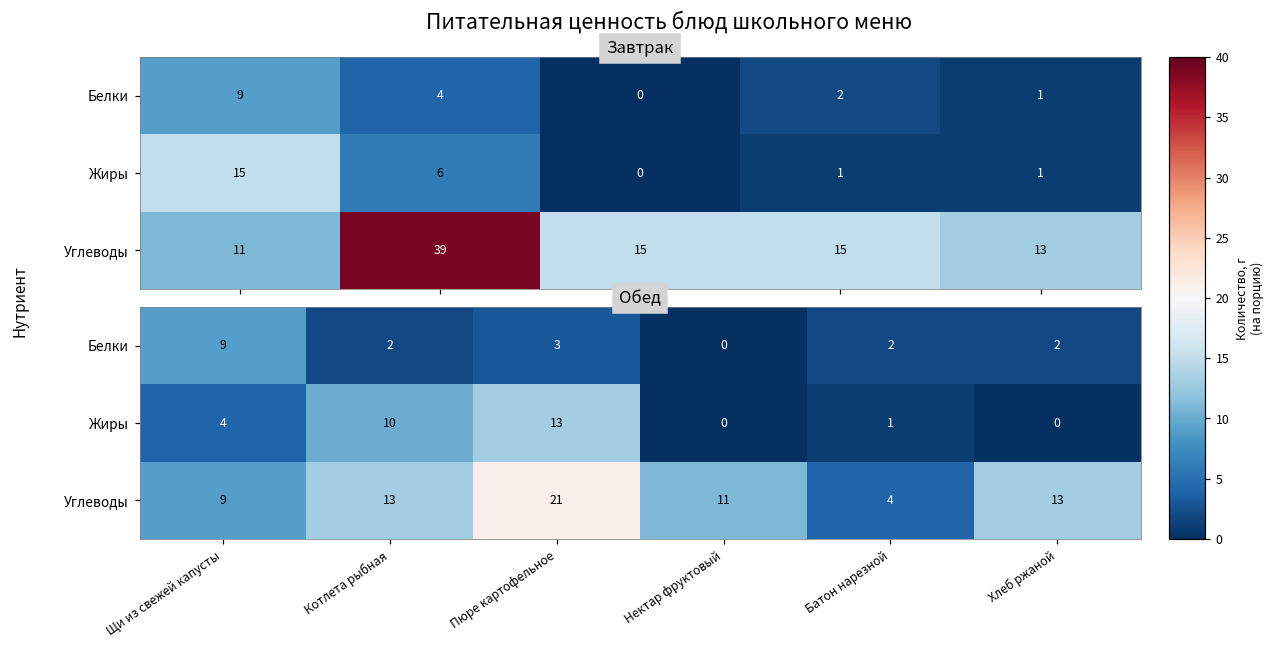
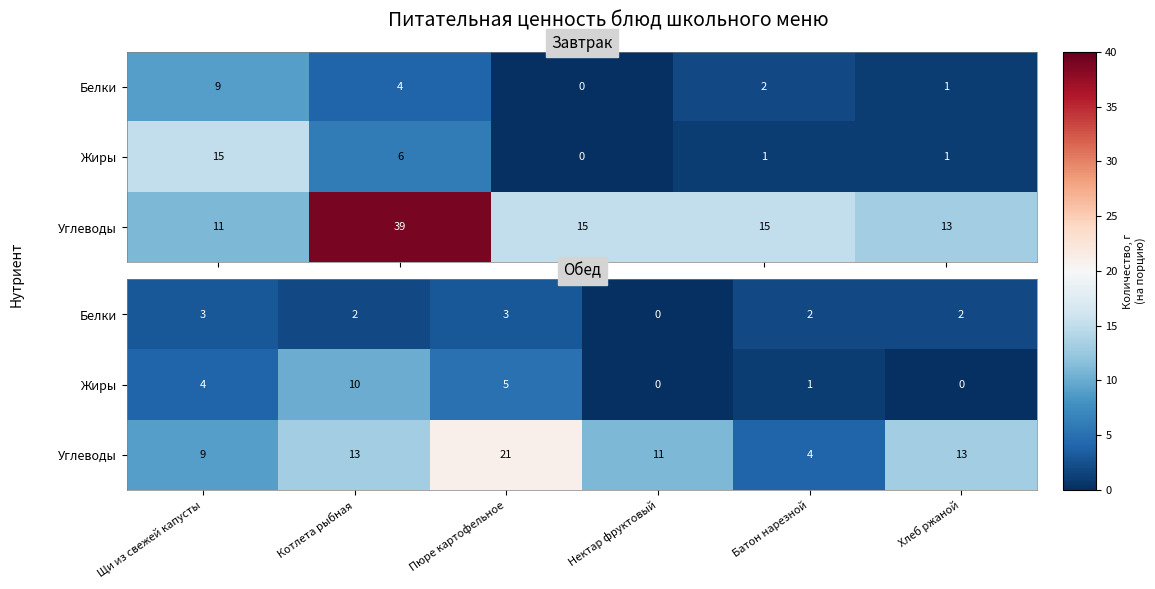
  {
    "Обед": {
      "Белки": {
-       "Щи из свежей капусты": 9,
+       "Щи из свежей капусты": 3,
        "Котлета рыбная": 2,
        "Пюре картофельное": 3,
        "Нектар фруктовый": 0,
        "Батон нарезной": 2,
        "Хлеб ржаной": 2
      },
      "Жиры": {
        "Щи из свежей капусты": 4,
        "Котлета рыбная": 10,
-       "Пюре картофельное": 13,
+       "Пюре картофельное": 5,
        "Нектар фруктовый": 0,
        "Батон нарезной": 1,
        "Хлеб ржаной": 0
      },
      "Углеводы": {
        "Щи из свежей капусты": 9,
        "Котлета рыбная": 13,
        "Пюре картофельное": 21,
        "Нектар фруктовый": 11,
        "Батон нарезной": 4,
        "Хлеб ржаной": 13
      }
    }
  }
